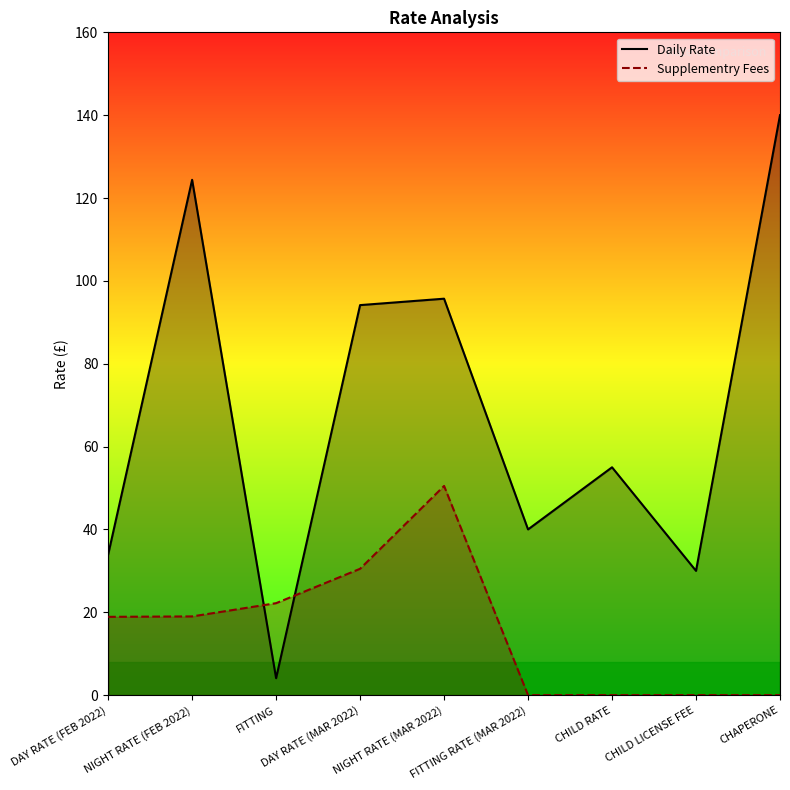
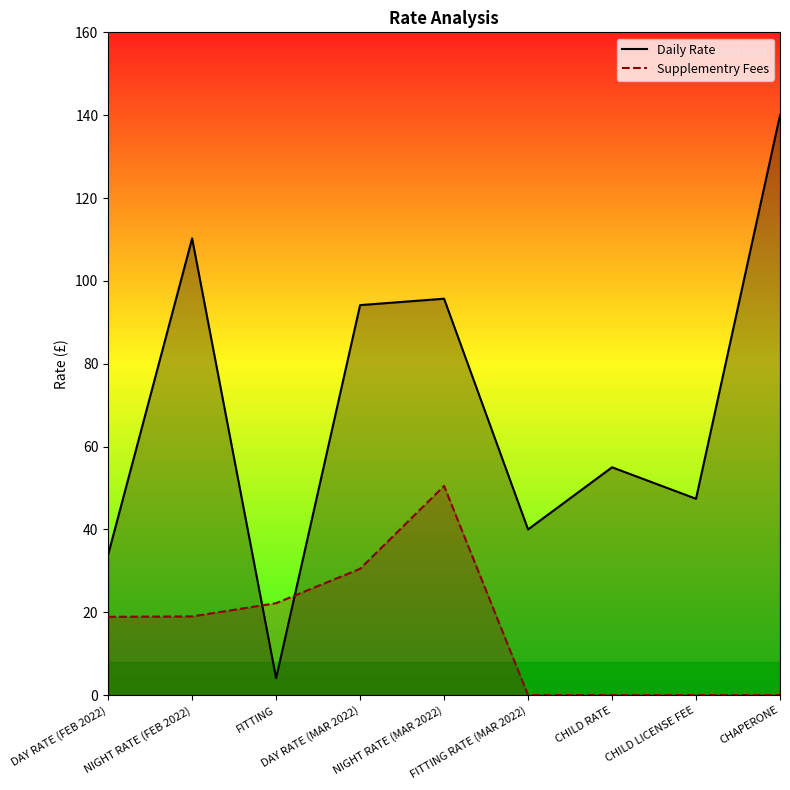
  {
    "Daily Rate": {
      "DAY RATE (FEB 2022)": 34,
-     "NIGHT RATE (FEB 2022)": 124,
+     "NIGHT RATE (FEB 2022)": 110,
      "DAY RATE (MAR 2022)": 94,
      "NIGHT RATE (MAR 2022)": 96,
      "FITTING RATE (MAR 2022)": 40,
      "CHILD RATE": 55,
-     "CHILD LICENSE FEE": 30,
+     "CHILD LICENSE FEE": 47,
      "CHAPERONE": 140
    },
    "Supplementry Fees": {
      "DAY RATE (FEB 2022)": 19,
      "NIGHT RATE (FEB 2022)": 19,
      "FITTING": 22,
      "DAY RATE (MAR 2022)": 31,
      "NIGHT RATE (MAR 2022)": 51
    }
  }
